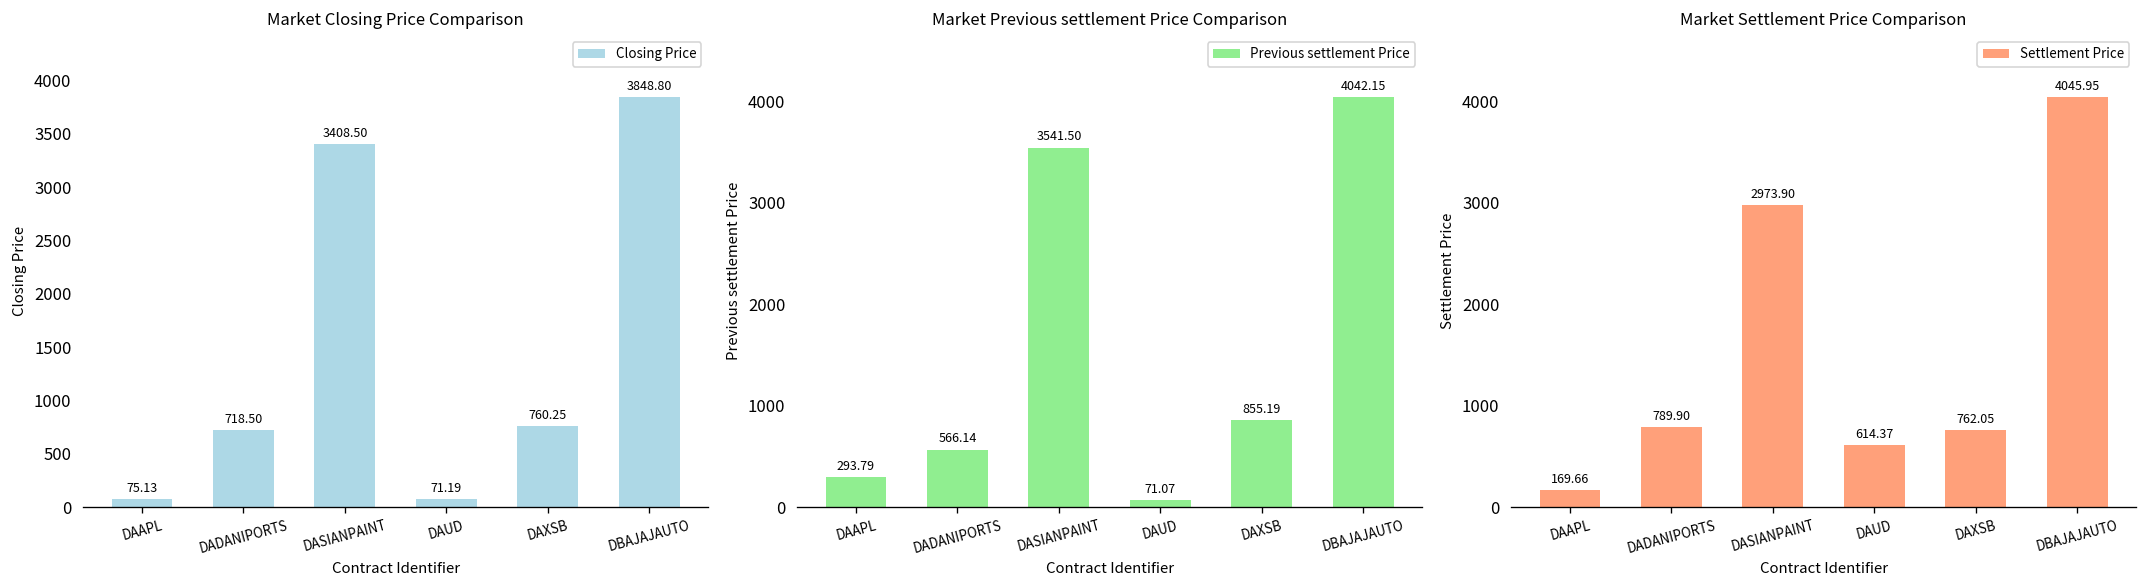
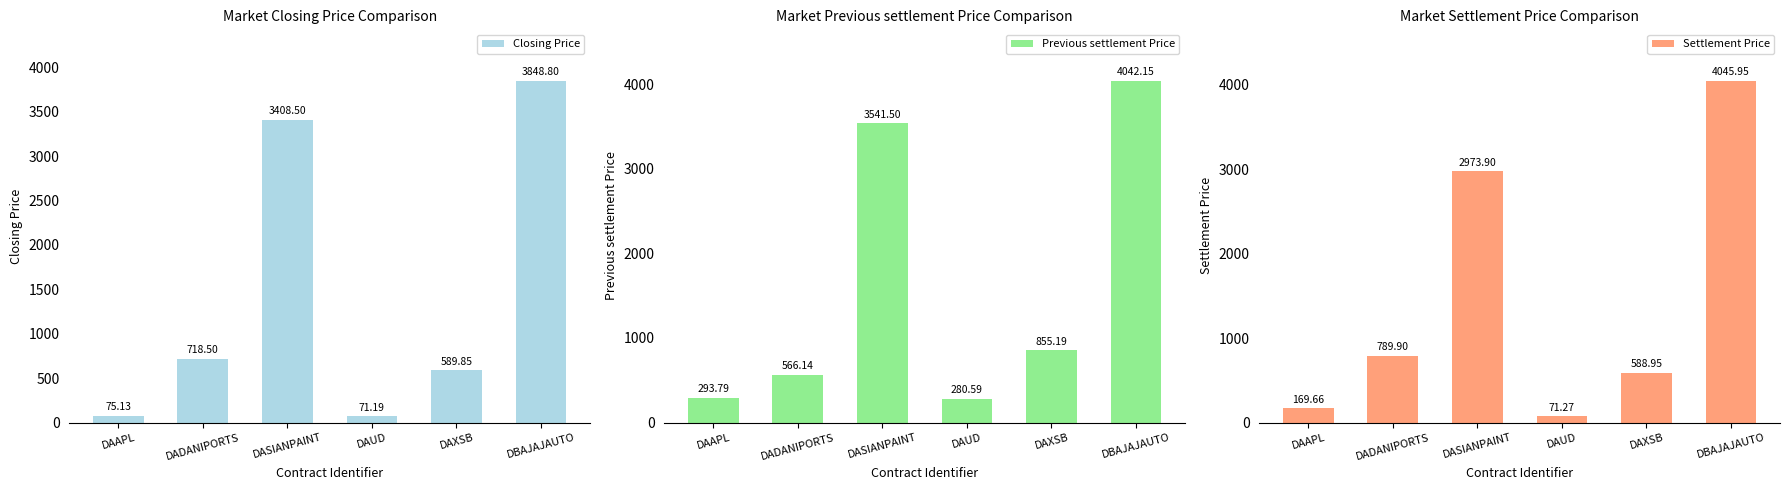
  {
    "Market Closing Price Comparison": {
      "DAAPL": 75.13,
      "DADANIPORTS": 718.50,
      "DASIANPAINT": 3408.50,
      "DAUD": 71.19,
-     "DAXSB": 760.25,
+     "DAXSB": 589.85,
      "DBAJAJAUTO": 3848.80
    },
    "Market Previous settlement Price Comparison": {
      "DAAPL": 293.79,
      "DADANIPORTS": 566.14,
      "DASIANPAINT": 3541.50,
-     "DAUD": 71.07,
+     "DAUD": 280.59,
      "DAXSB": 855.19,
      "DBAJAJAUTO": 4042.15
    },
    "Market Settlement Price Comparison": {
      "DAAPL": 169.66,
      "DADANIPORTS": 789.90,
      "DASIANPAINT": 2973.90,
-     "DAUD": 614.37,
-     "DAXSB": 762.05,
+     "DAUD": 71.27,
+     "DAXSB": 588.95,
      "DBAJAJAUTO": 4045.95
    }
  }
